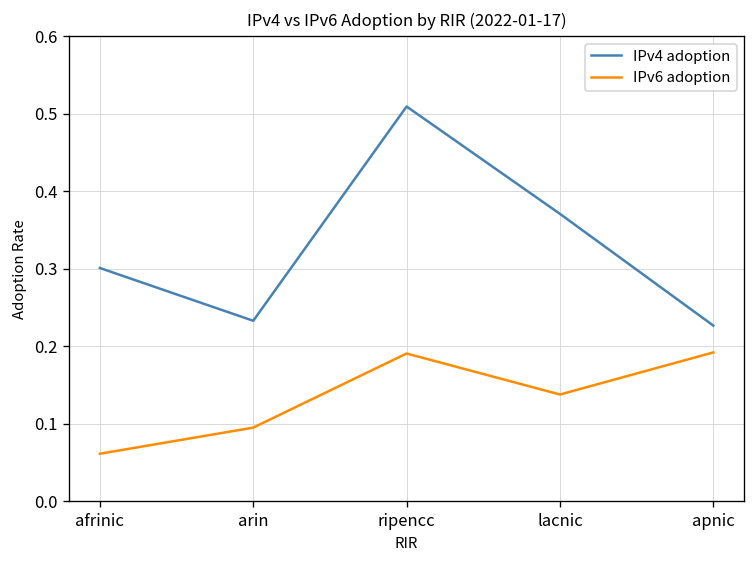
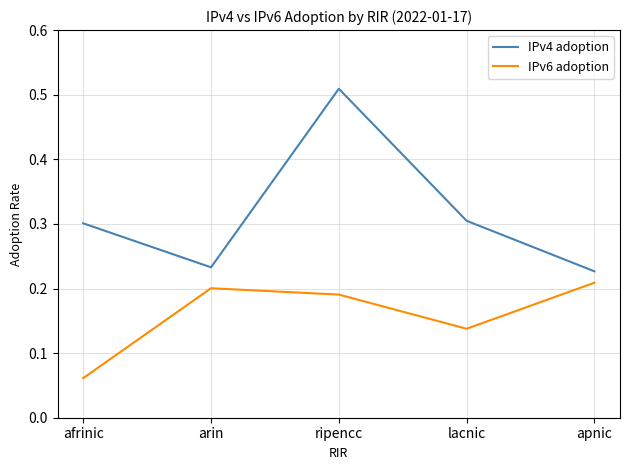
  {
    "IPv4 adoption": {
      "afrinic": 0.30,
      "arin": 0.23,
      "ripencc": 0.51,
-     "lacnic": 0.37,
+     "lacnic": 0.30,
      "apnic": 0.23
    },
    "IPv6 adoption": {
      "afrinic": 0.06,
-     "arin": 0.10,
+     "arin": 0.20,
      "ripencc": 0.19,
      "lacnic": 0.14,
-     "apnic": 0.19
+     "apnic": 0.21
    }
  }
